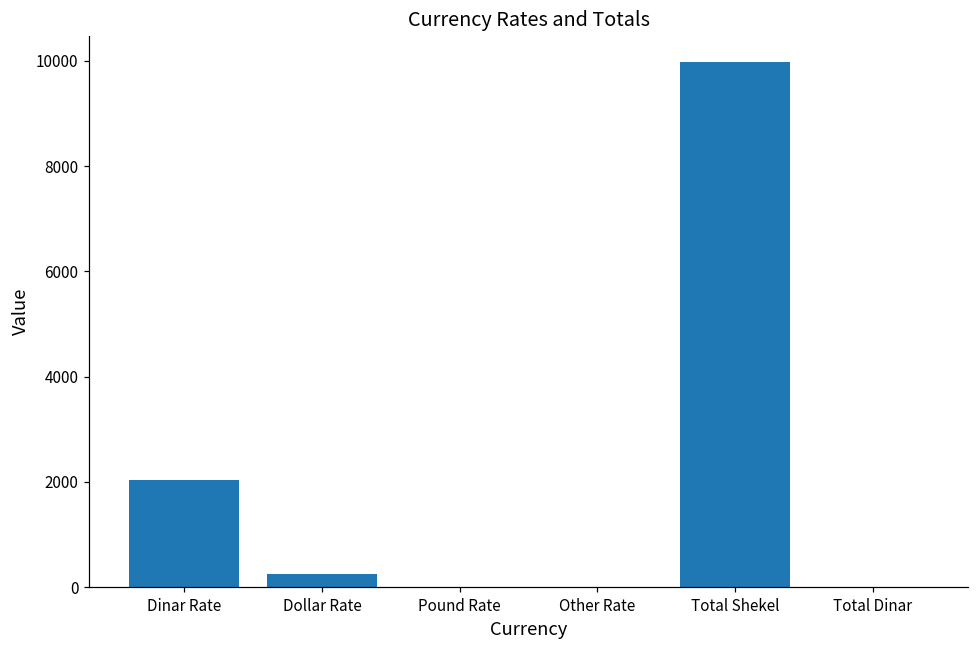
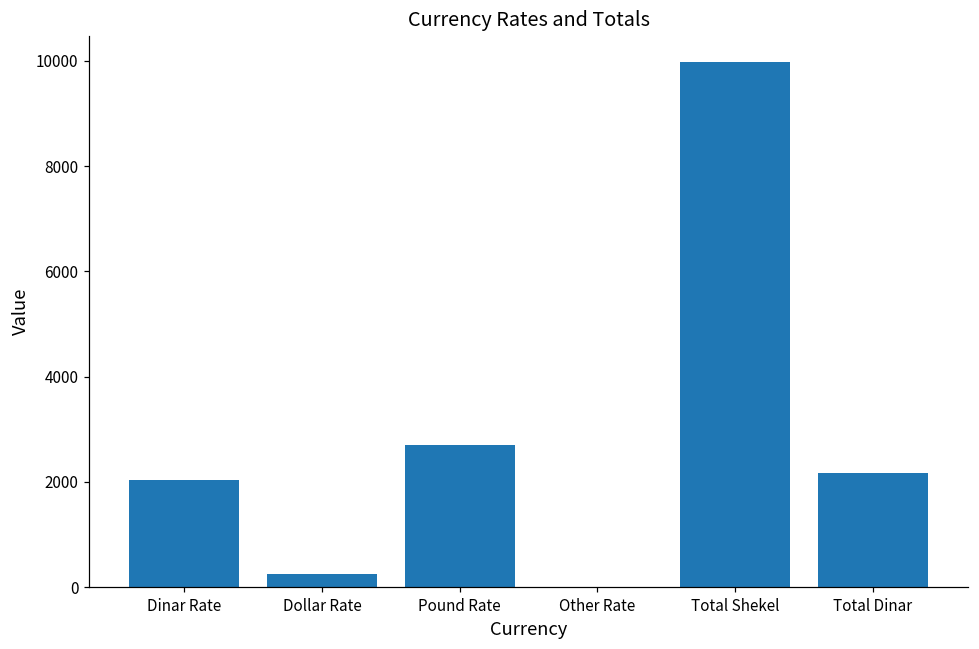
  {
    "Dinar Rate": 2000,
    "Dollar Rate": 200,
-   "Pound Rate": 0,
+   "Pound Rate": 2700,
    "Total Shekel": 10000,
-   "Total Dinar": 0
+   "Total Dinar": 2200
  }
